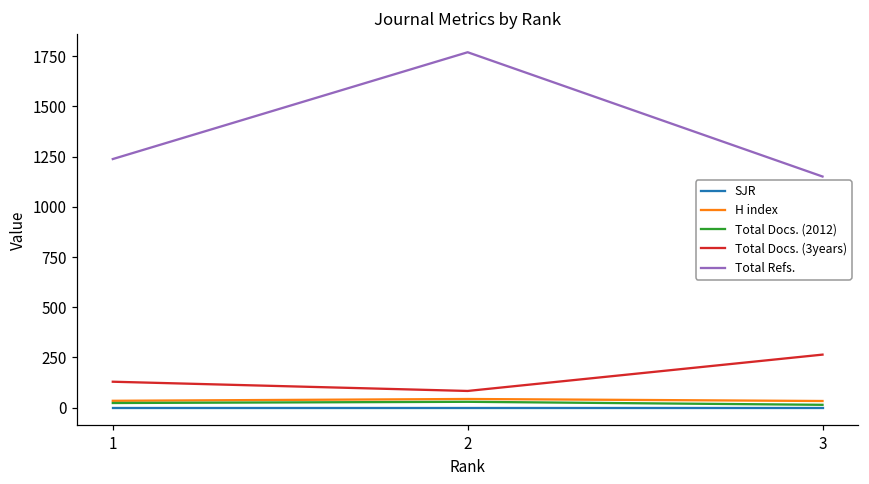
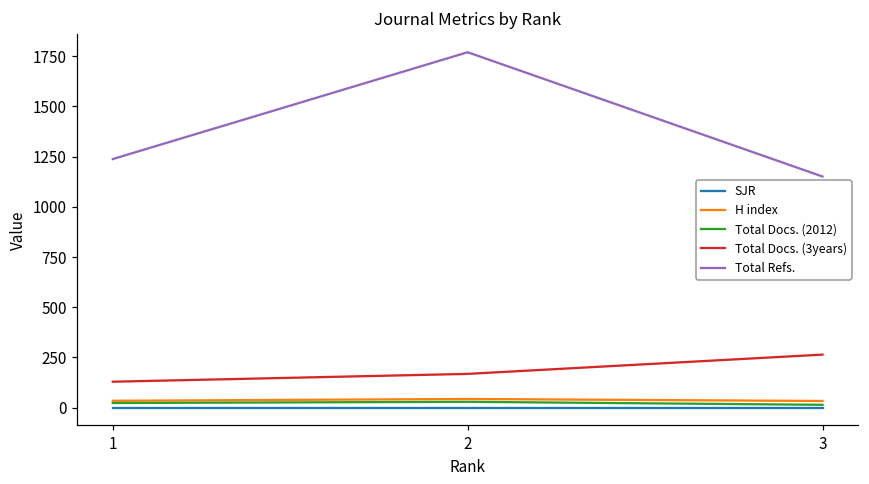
  {
    "SJR": {
      "1": 0,
      "2": 0,
      "3": 0
    },
    "H index": {
      "2": 40,
      "3": 30
    },
    "Total Docs. (2012)": {
      "2": 30,
      "3": 10
    },
    "Total Docs. (3years)": {
      "1": 130,
-     "2": 80,
+     "2": 170,
      "3": 260
    },
    "Total Refs.": {
      "1": 1240,
      "2": 1770,
      "3": 1150
    }
  }
